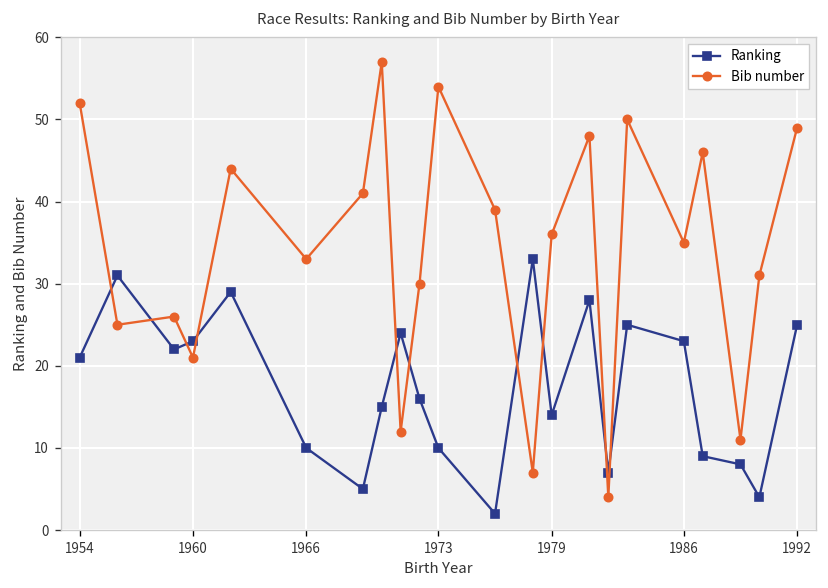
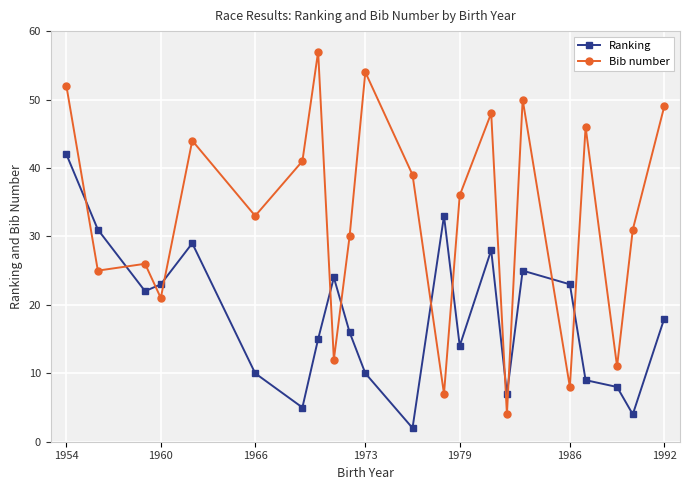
  {
    "Ranking": {
-     "1954": 21,
+     "1954": 42,
      "1960": 23,
      "1966": 10,
      "1973": 10,
      "1979": 14,
      "1986": 23,
-     "1992": 25
+     "1992": 18
    },
    "Bib number": {
      "1954": 52,
      "1960": 21,
      "1966": 33,
      "1973": 54,
      "1979": 36,
-     "1986": 35,
+     "1986": 8,
      "1992": 49
    }
  }
